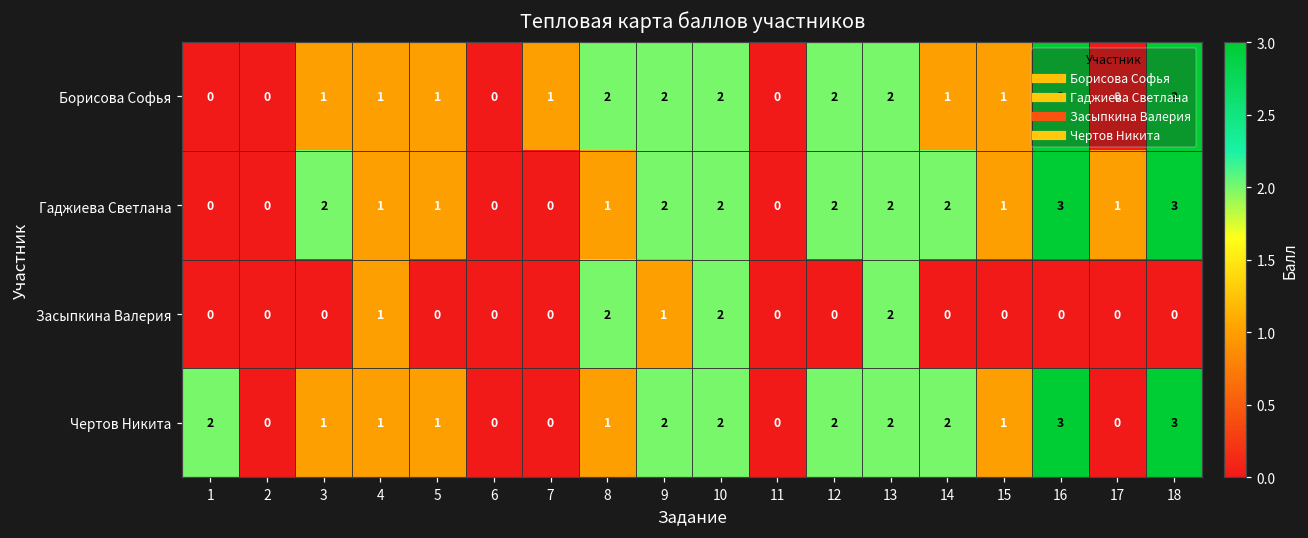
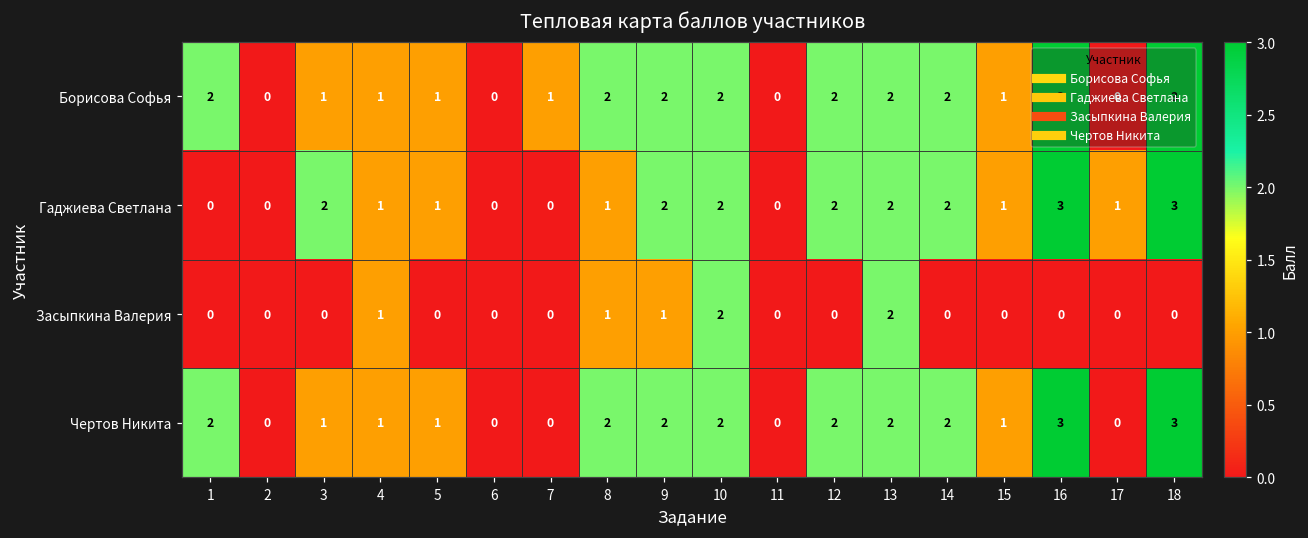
  {
    "Борисова Софья": {
-     "1": 0,
+     "1": 2,
      "2": 0,
      "3": 1,
      "4": 1,
      "5": 1,
      "6": 0,
      "7": 1,
      "8": 2,
      "9": 2,
      "10": 2,
      "11": 0,
      "12": 2,
      "13": 2,
-     "14": 1,
+     "14": 2,
      "15": 1
    },
    "Гаджиева Светлана": {
      "1": 0,
      "2": 0,
      "3": 2,
      "4": 1,
      "5": 1,
      "6": 0,
      "7": 0,
      "8": 1,
      "9": 2,
      "10": 2,
      "11": 0,
      "12": 2,
      "13": 2,
      "14": 2,
      "15": 1,
      "16": 3,
      "17": 1,
      "18": 3
    },
    "Засыпкина Валерия": {
      "1": 0,
      "2": 0,
      "3": 0,
      "4": 1,
      "5": 0,
      "6": 0,
      "7": 0,
-     "8": 2,
+     "8": 1,
      "9": 1,
      "10": 2,
      "11": 0,
      "12": 0,
      "13": 2,
      "14": 0,
      "15": 0,
      "16": 0,
      "17": 0,
      "18": 0
    },
    "Чертов Никита": {
      "1": 2,
      "2": 0,
      "3": 1,
      "4": 1,
      "5": 1,
      "6": 0,
      "7": 0,
-     "8": 1,
+     "8": 2,
      "9": 2,
      "10": 2,
      "11": 0,
      "12": 2,
      "13": 2,
      "14": 2,
      "15": 1,
      "16": 3,
      "17": 0,
      "18": 3
    }
  }
